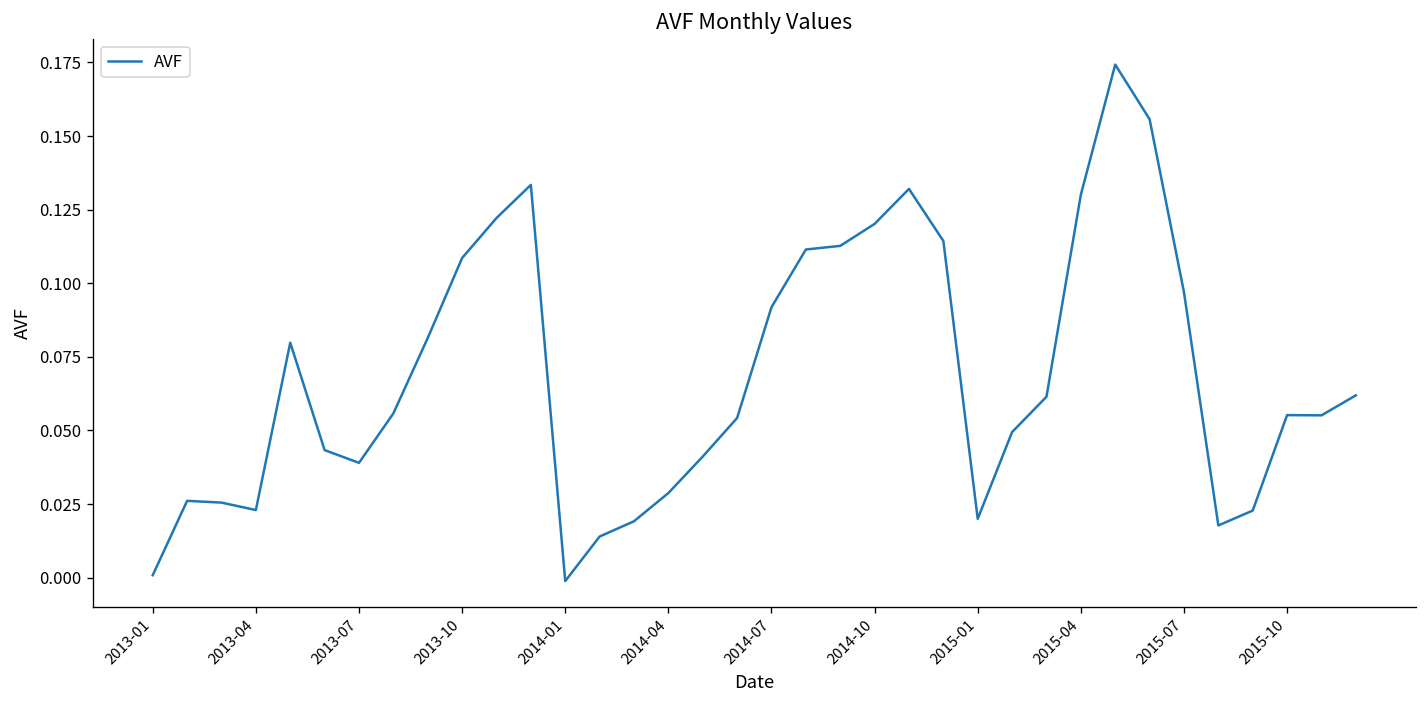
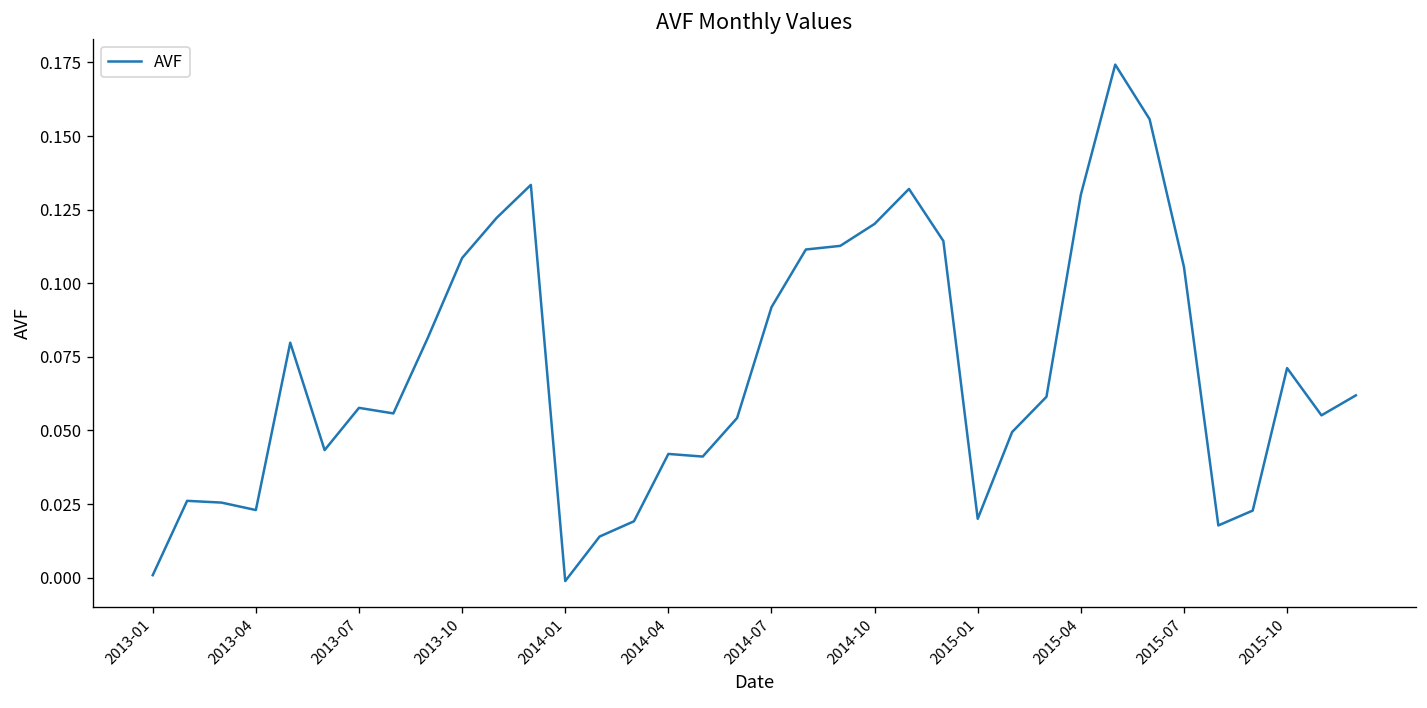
  {
    "2013-01": 0.001,
    "2013-04": 0.023,
-   "2013-07": 0.039,
+   "2013-07": 0.058,
    "2013-10": 0.109,
    "2014-01": -0.001,
-   "2014-04": 0.029,
+   "2014-04": 0.042,
    "2014-07": 0.092,
    "2014-10": 0.120,
    "2015-01": 0.020,
    "2015-04": 0.130,
-   "2015-07": 0.097,
-   "2015-10": 0.055
+   "2015-07": 0.106,
+   "2015-10": 0.071
  }
